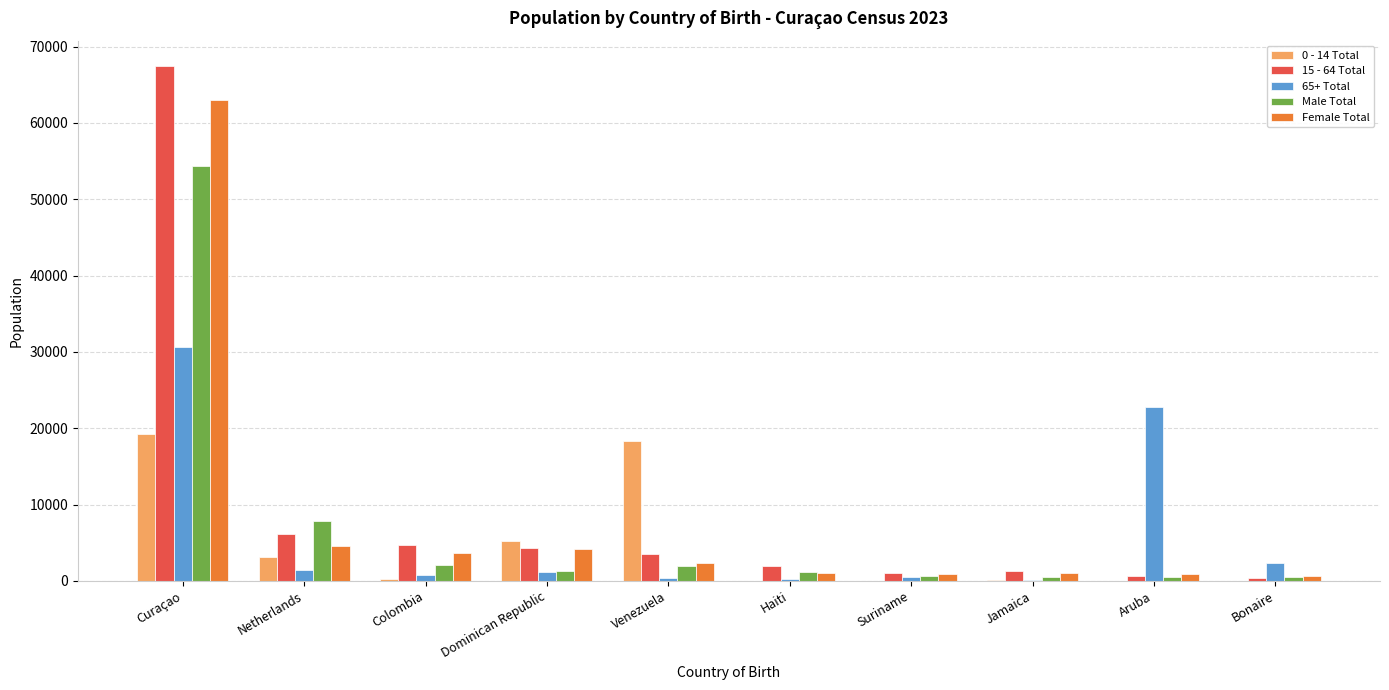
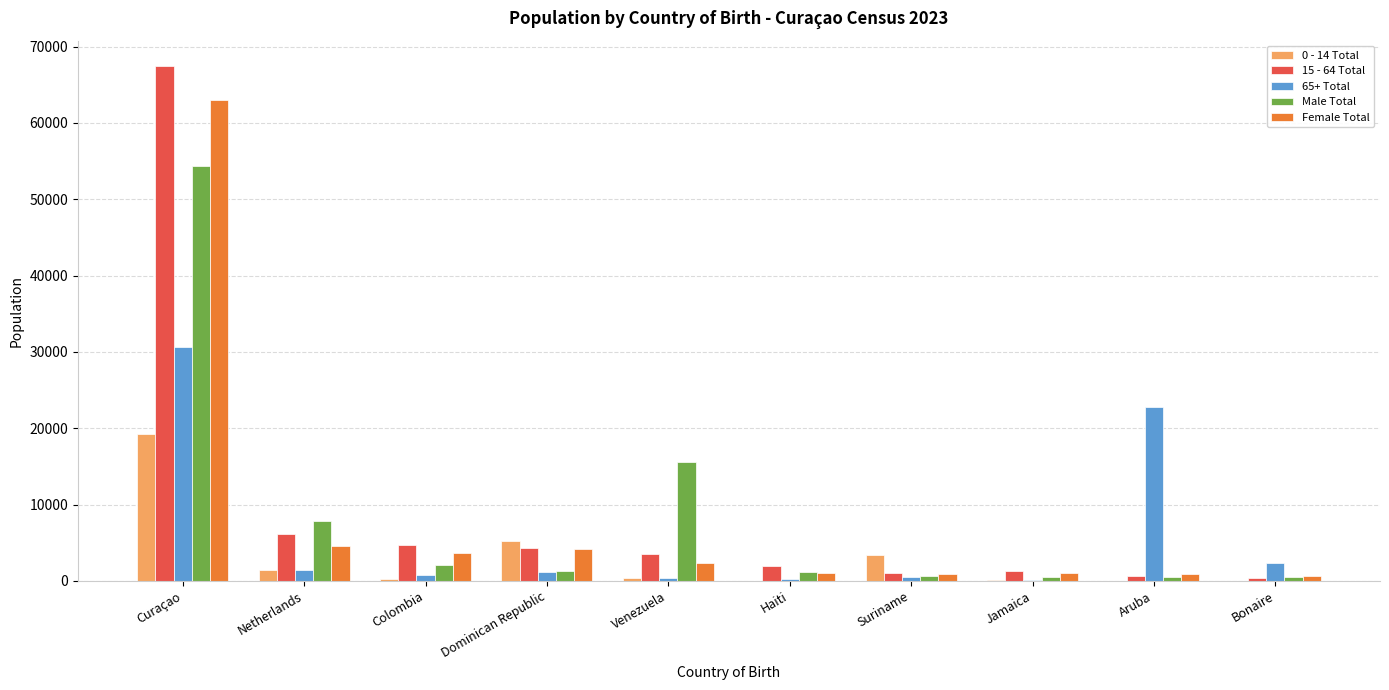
  {
    "0 - 14 Total": {
      "Curaçao": 19000,
-     "Netherlands": 3000,
+     "Netherlands": 1000,
      "Dominican Republic": 5000,
-     "Venezuela": 18000,
-     "Suriname": 0
+     "Venezuela": 0,
+     "Suriname": 3000
    },
    "65+ Total": {
      "Curaçao": 31000,
      "Netherlands": 2000,
      "Colombia": 1000,
      "Dominican Republic": 1000,
      "Venezuela": 0,
      "Suriname": 0,
      "Aruba": 23000,
      "Bonaire": 2000
    },
    "Male Total": {
      "Curaçao": 54000,
      "Netherlands": 8000,
      "Colombia": 2000,
      "Dominican Republic": 1000,
-     "Venezuela": 2000,
+     "Venezuela": 16000,
      "Haiti": 1000,
      "Suriname": 1000,
      "Jamaica": 1000,
      "Aruba": 1000,
      "Bonaire": 0
    }
  }
